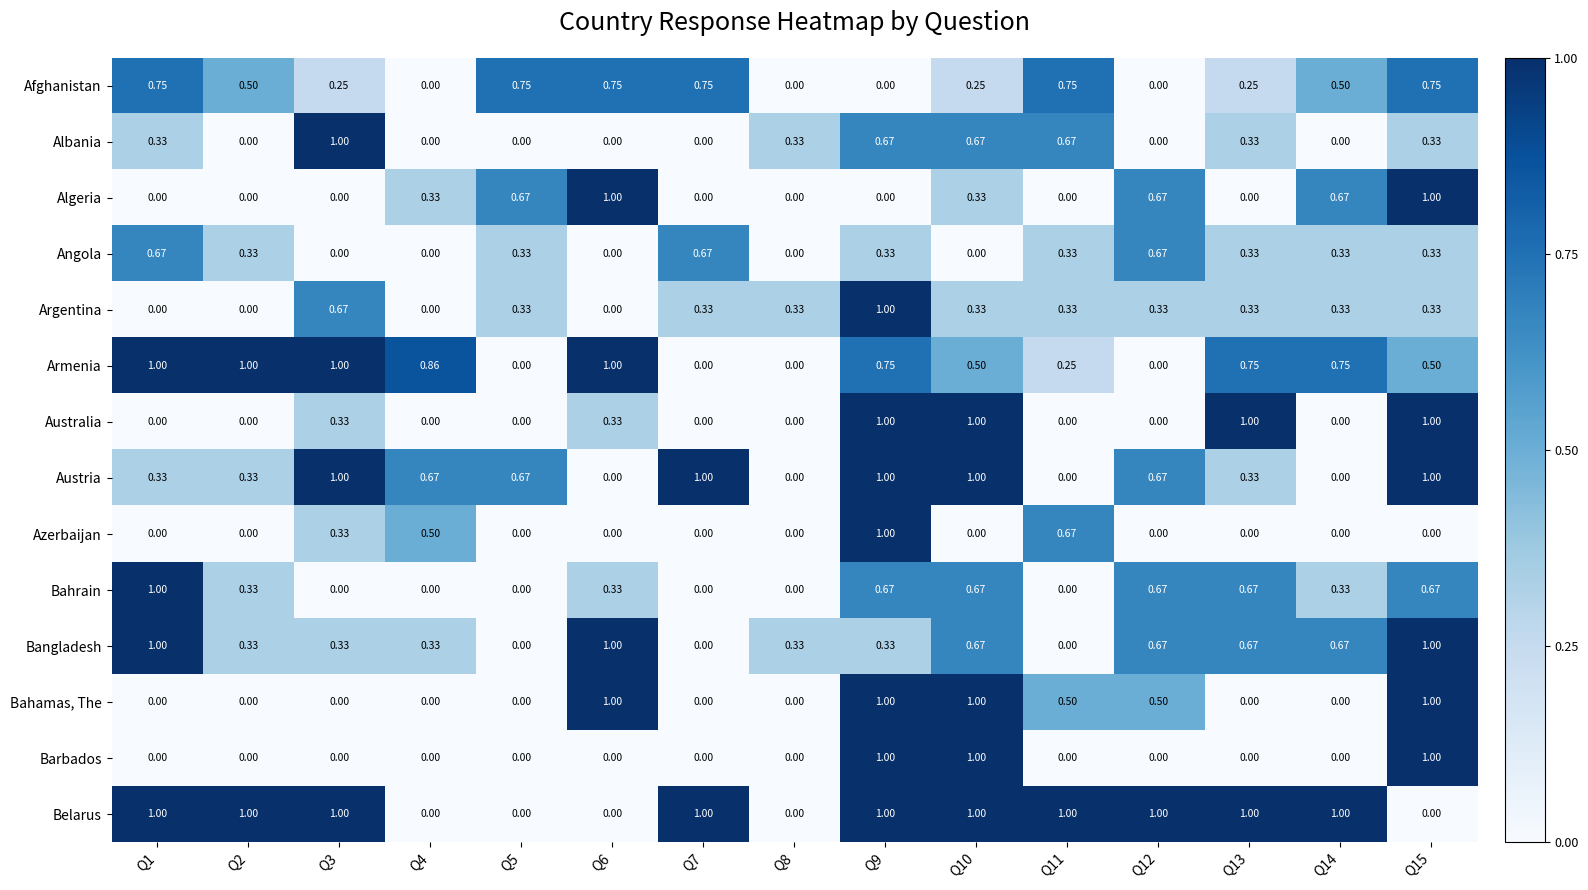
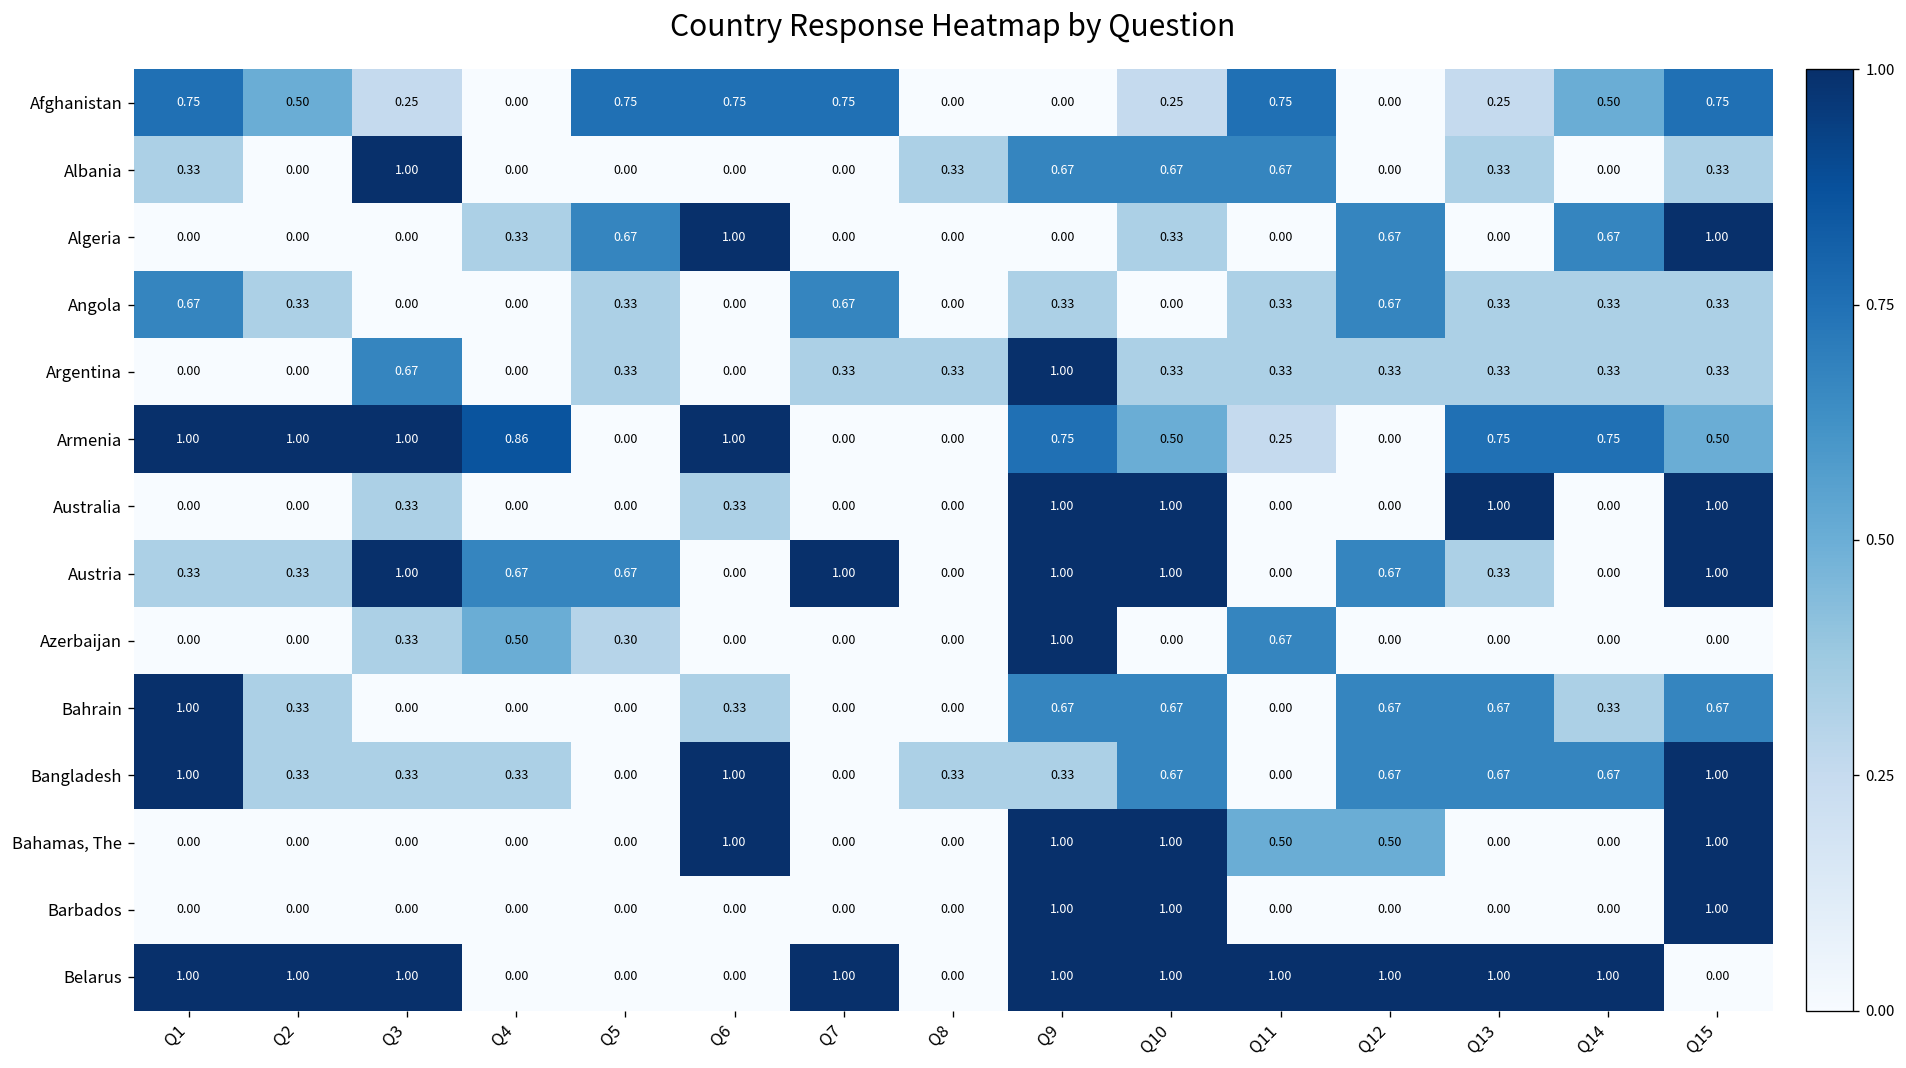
  {
    "Azerbaijan": {
      "Q1": 0.00,
      "Q2": 0.00,
      "Q3": 0.33,
      "Q4": 0.50,
-     "Q5": 0.00,
+     "Q5": 0.30,
      "Q6": 0.00,
      "Q7": 0.00,
      "Q8": 0.00,
      "Q9": 1.00,
      "Q10": 0.00,
      "Q11": 0.67,
      "Q12": 0.00,
      "Q13": 0.00,
      "Q14": 0.00,
      "Q15": 0.00
    }
  }
